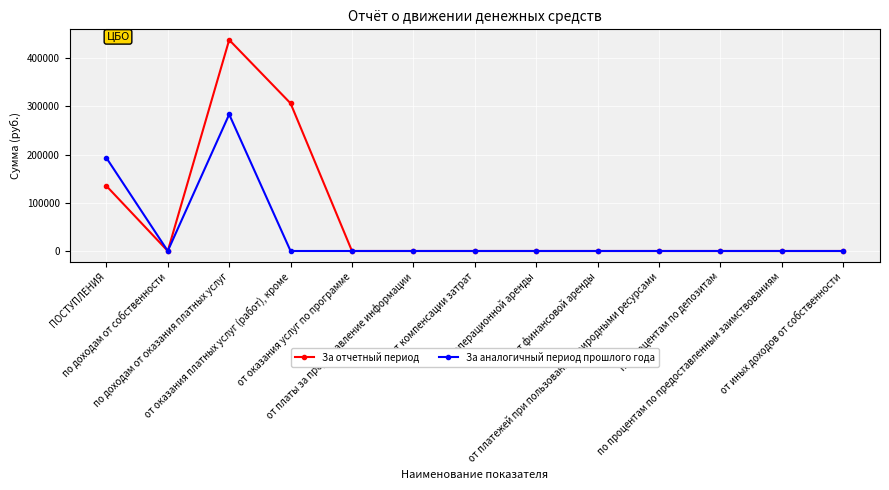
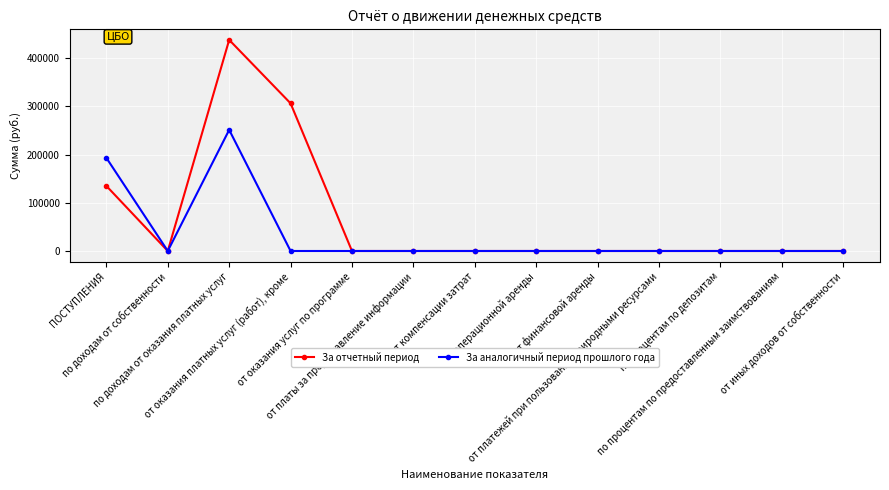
  {
    "За отчетный период": {
      "ПОСТУПЛЕНИЯ": 130000,
      "по доходам от оказания платных услуг": 440000,
      "от оказания платных услуг (работ), кроме": 310000
    },
    "За аналогичный период прошлого года": {
      "ПОСТУПЛЕНИЯ": 190000,
-     "по доходам от оказания платных услуг": 280000,
+     "по доходам от оказания платных услуг": 250000,
      "от оказания платных услуг (работ), кроме": 0
    }
  }
